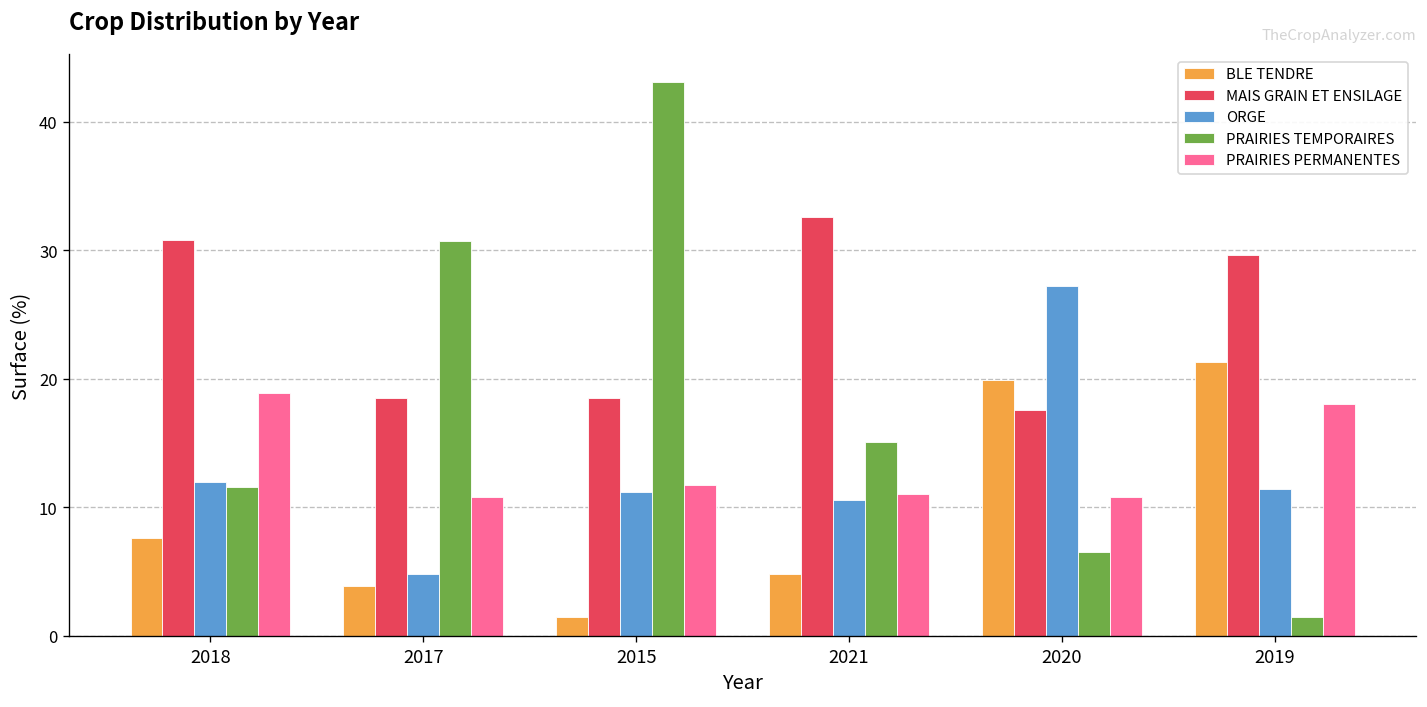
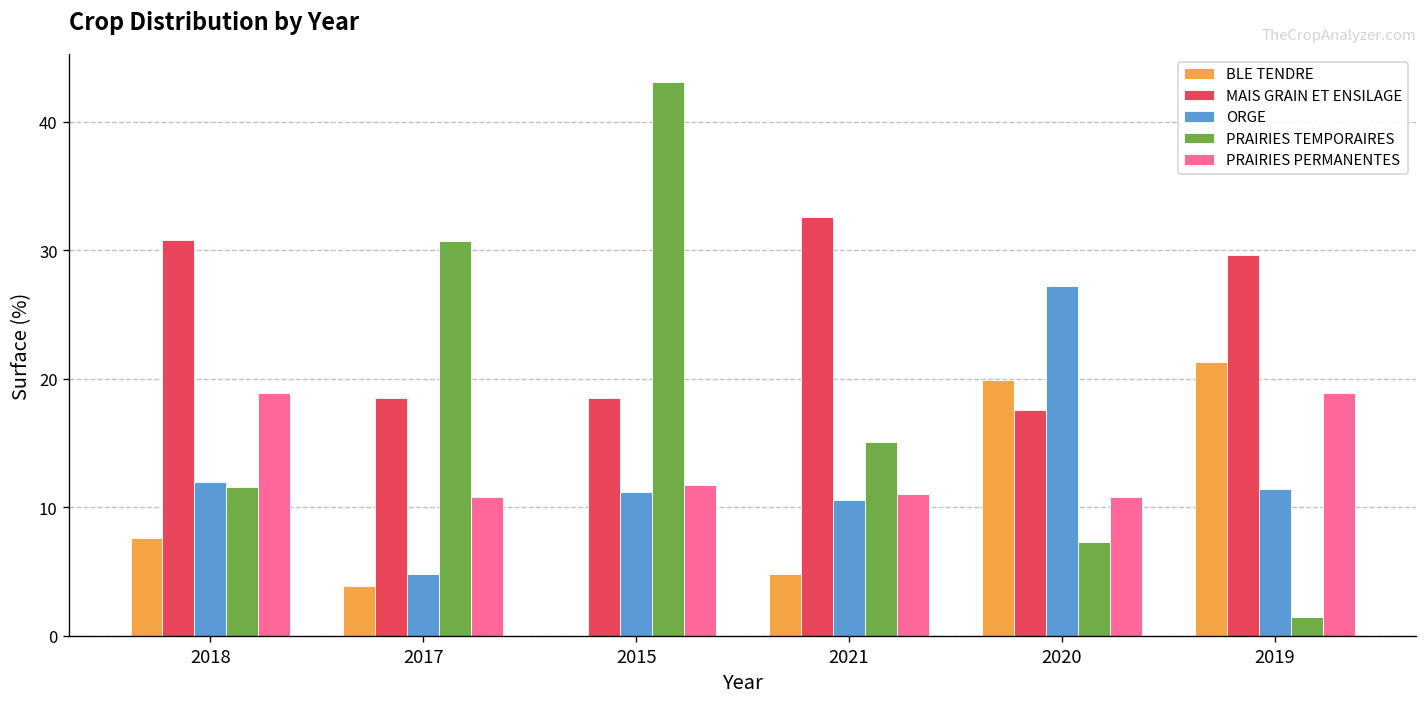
  {
    "BLE TENDRE": {
      "2018": 7.6,
      "2017": 3.9,
-     "2015": 1.5,
+     "2015": 0.0,
      "2021": 4.8,
      "2020": 19.9,
      "2019": 21.3
    },
    "MAIS GRAIN ET ENSILAGE": {
      "2018": 30.8,
      "2017": 18.5,
      "2015": 18.5,
      "2021": 32.6,
      "2020": 17.6,
      "2019": 29.6
    },
    "ORGE": {
      "2018": 12.0,
      "2017": 4.8,
      "2015": 11.2,
      "2021": 10.6,
      "2020": 27.2,
      "2019": 11.4
    },
    "PRAIRIES TEMPORAIRES": {
      "2018": 11.6,
      "2017": 30.7,
      "2015": 43.1,
      "2021": 15.1,
-     "2020": 6.5,
+     "2020": 7.3,
      "2019": 1.5
    },
    "PRAIRIES PERMANENTES": {
      "2018": 18.9,
      "2017": 10.8,
      "2015": 11.7,
      "2021": 11.0,
      "2020": 10.8,
-     "2019": 18.0
+     "2019": 18.9
    }
  }
